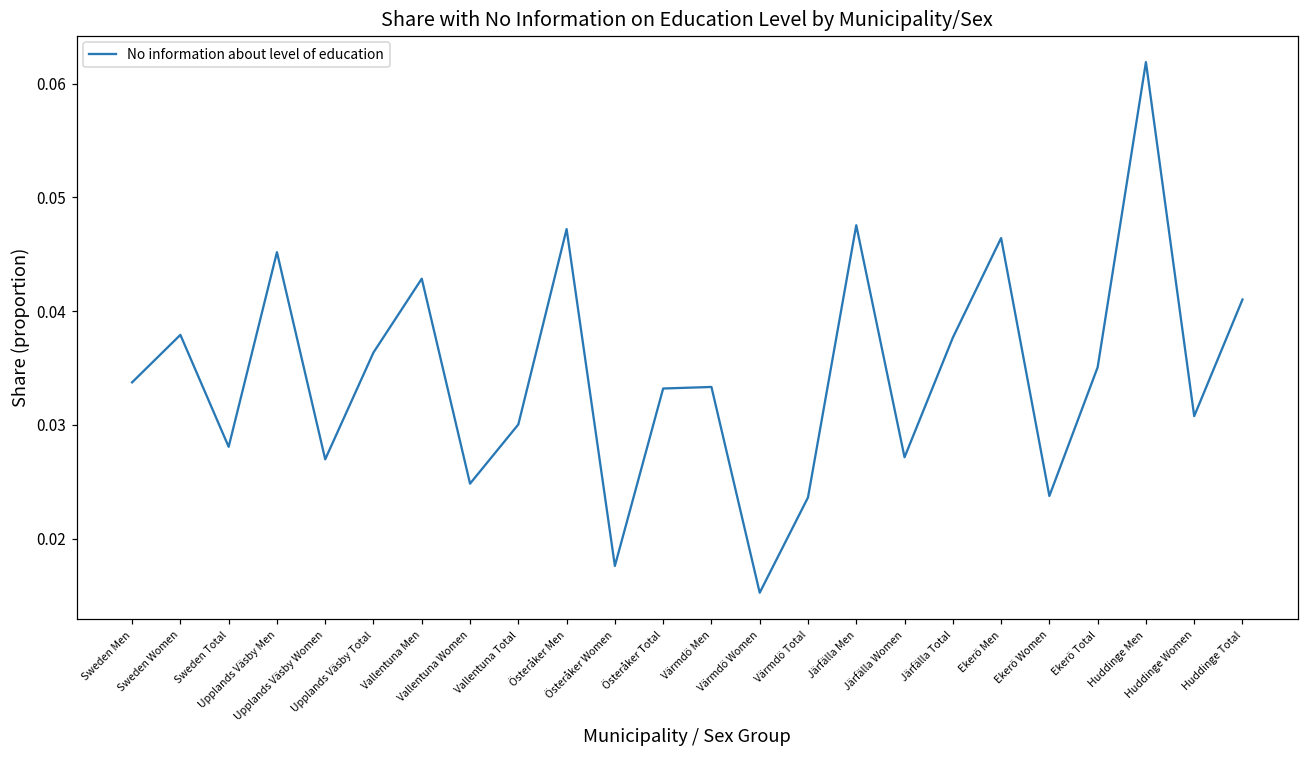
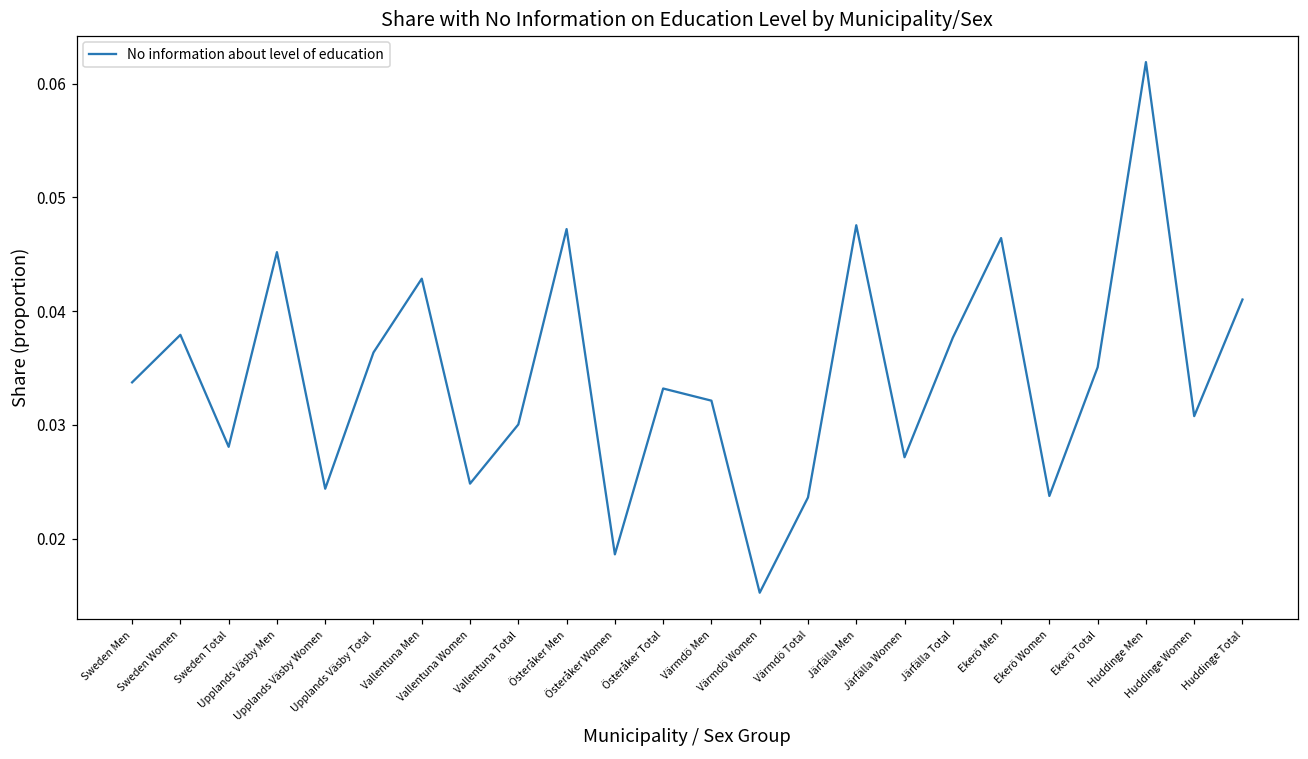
  {
    "Sweden Men": 0.0337,
    "Sweden Women": 0.0379,
    "Sweden Total": 0.0281,
    "Upplands Väsby Men": 0.0452,
-   "Upplands Väsby Women": 0.0270,
+   "Upplands Väsby Women": 0.0244,
    "Upplands Väsby Total": 0.0364,
    "Vallentuna Men": 0.0429,
    "Vallentuna Women": 0.0248,
    "Vallentuna Total": 0.0300,
    "Österåker Men": 0.0472,
-   "Österåker Women": 0.0176,
+   "Österåker Women": 0.0186,
    "Österåker Total": 0.0332,
-   "Värmdö Men": 0.0333,
+   "Värmdö Men": 0.0321,
    "Värmdö Women": 0.0152,
    "Värmdö Total": 0.0236,
    "Järfälla Men": 0.0476,
    "Järfälla Women": 0.0272,
    "Järfälla Total": 0.0377,
    "Ekerö Men": 0.0464,
    "Ekerö Women": 0.0237,
    "Ekerö Total": 0.0351,
    "Huddinge Men": 0.0619,
    "Huddinge Women": 0.0308,
    "Huddinge Total": 0.0410
  }
